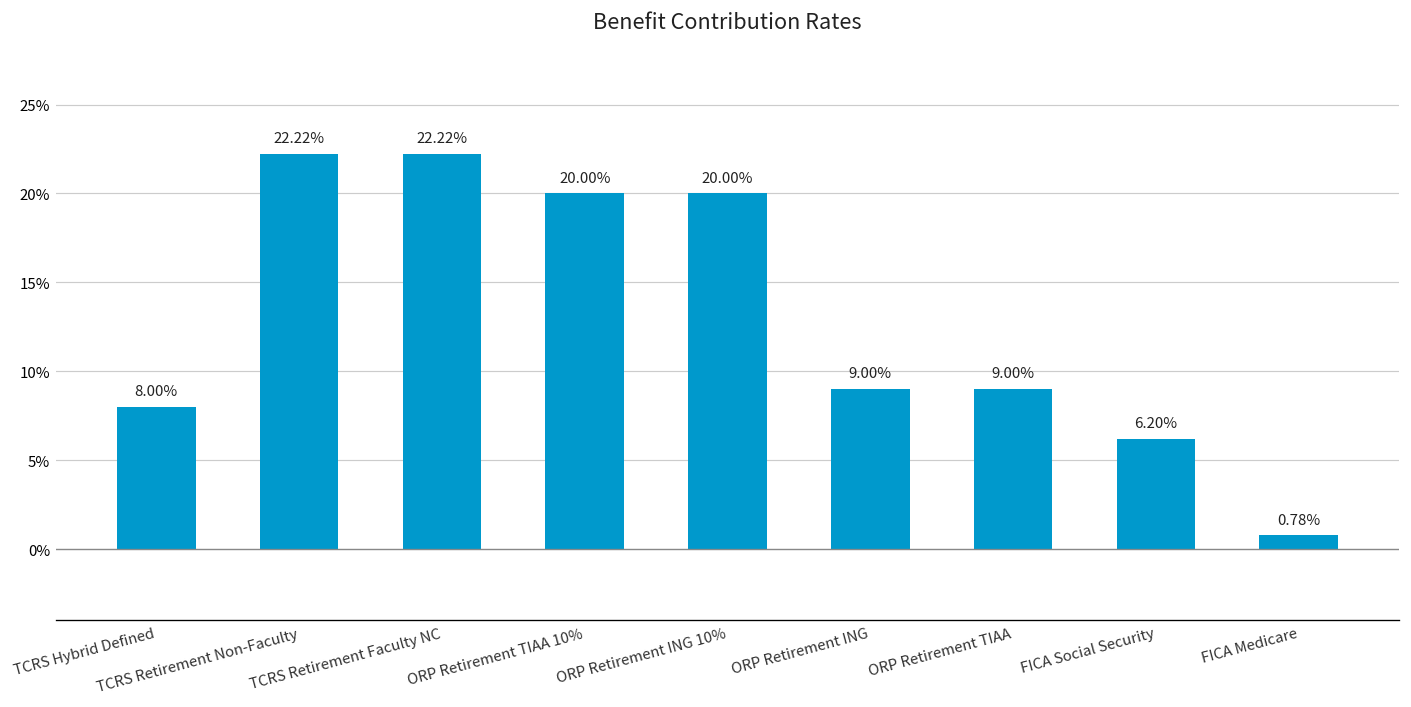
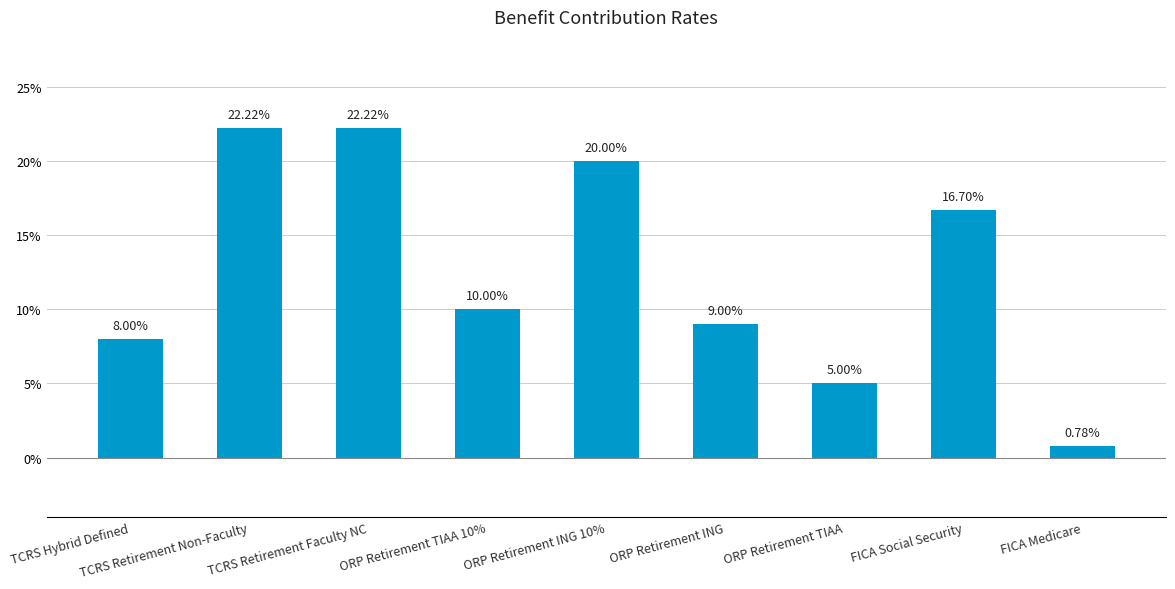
  {
    "TCRS Hybrid Defined": "8.00%",
    "TCRS Retirement Non-Faculty": "22.22%",
    "TCRS Retirement Faculty NC": "22.22%",
-   "ORP Retirement TIAA 10%": "20.00%",
+   "ORP Retirement TIAA 10%": "10.00%",
    "ORP Retirement ING 10%": "20.00%",
    "ORP Retirement ING": "9.00%",
-   "ORP Retirement TIAA": "9.00%",
-   "FICA Social Security": "6.20%",
+   "ORP Retirement TIAA": "5.00%",
+   "FICA Social Security": "16.70%",
    "FICA Medicare": "0.78%"
  }
